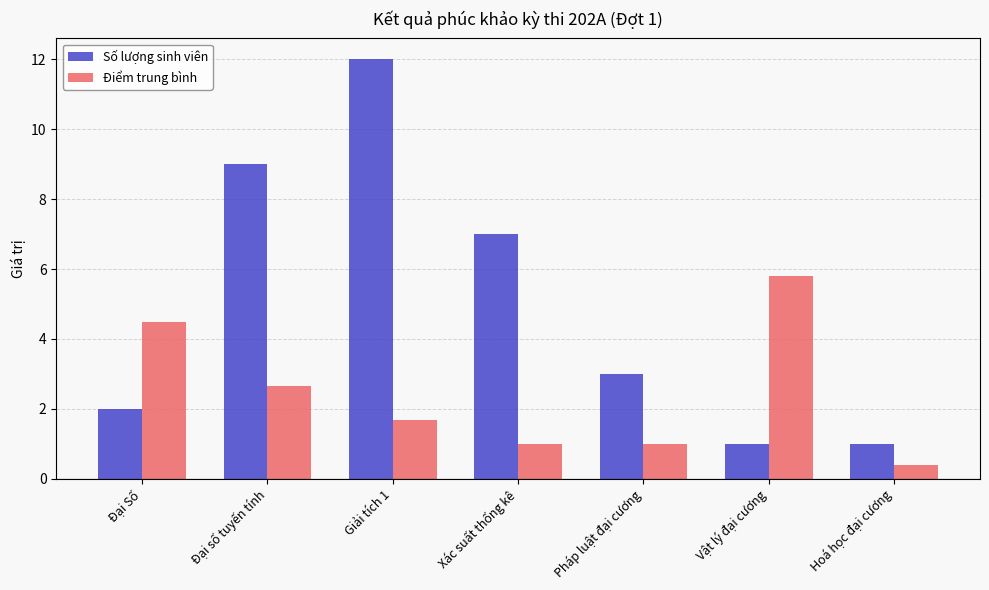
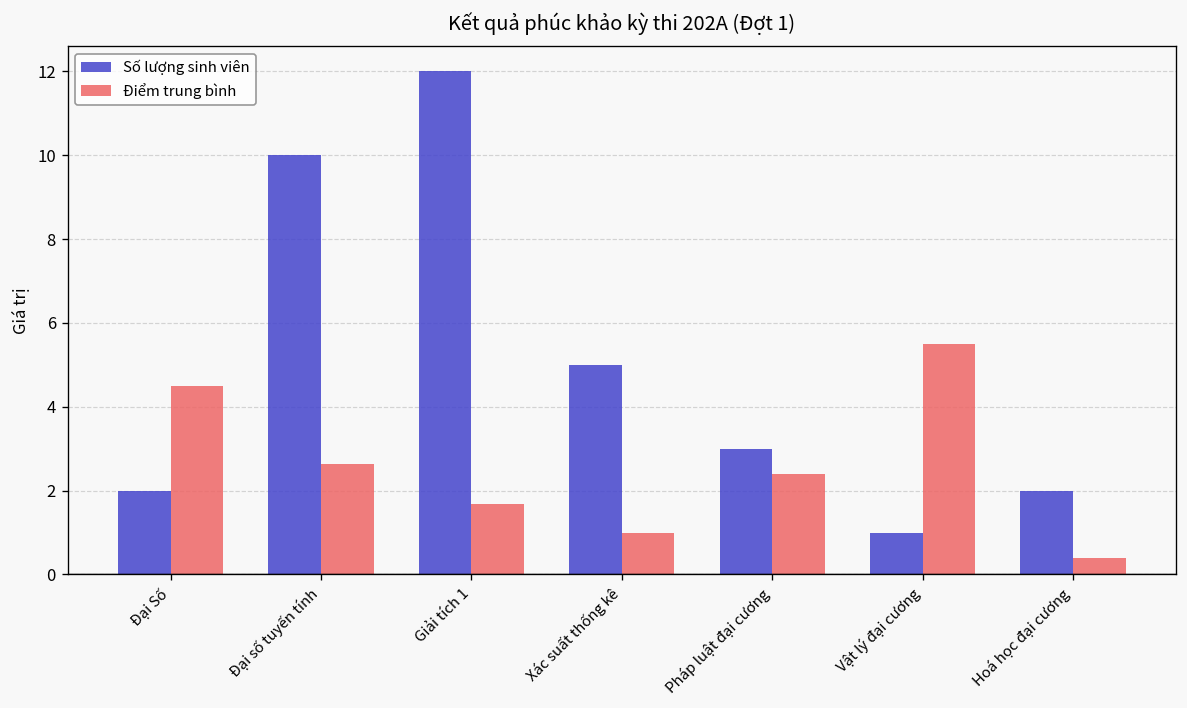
  {
    "Số lượng sinh viên": {
      "Đại Số": 2,
-     "Đại số tuyến tính": 9,
+     "Đại số tuyến tính": 10,
      "Giải tích 1": 12,
-     "Xác suất thống kê": 7,
+     "Xác suất thống kê": 5,
      "Pháp luật đại cương": 3,
      "Vật lý đại cương": 1,
-     "Hoá học đại cương": 1
+     "Hoá học đại cương": 2
    },
    "Điểm trung bình": {
      "Đại Số": 4.5,
      "Đại số tuyến tính": 2.6,
      "Giải tích 1": 1.7,
      "Xác suất thống kê": 1.0,
-     "Pháp luật đại cương": 1.0,
-     "Vật lý đại cương": 5.8,
+     "Pháp luật đại cương": 2.4,
+     "Vật lý đại cương": 5.5,
      "Hoá học đại cương": 0.4
    }
  }
